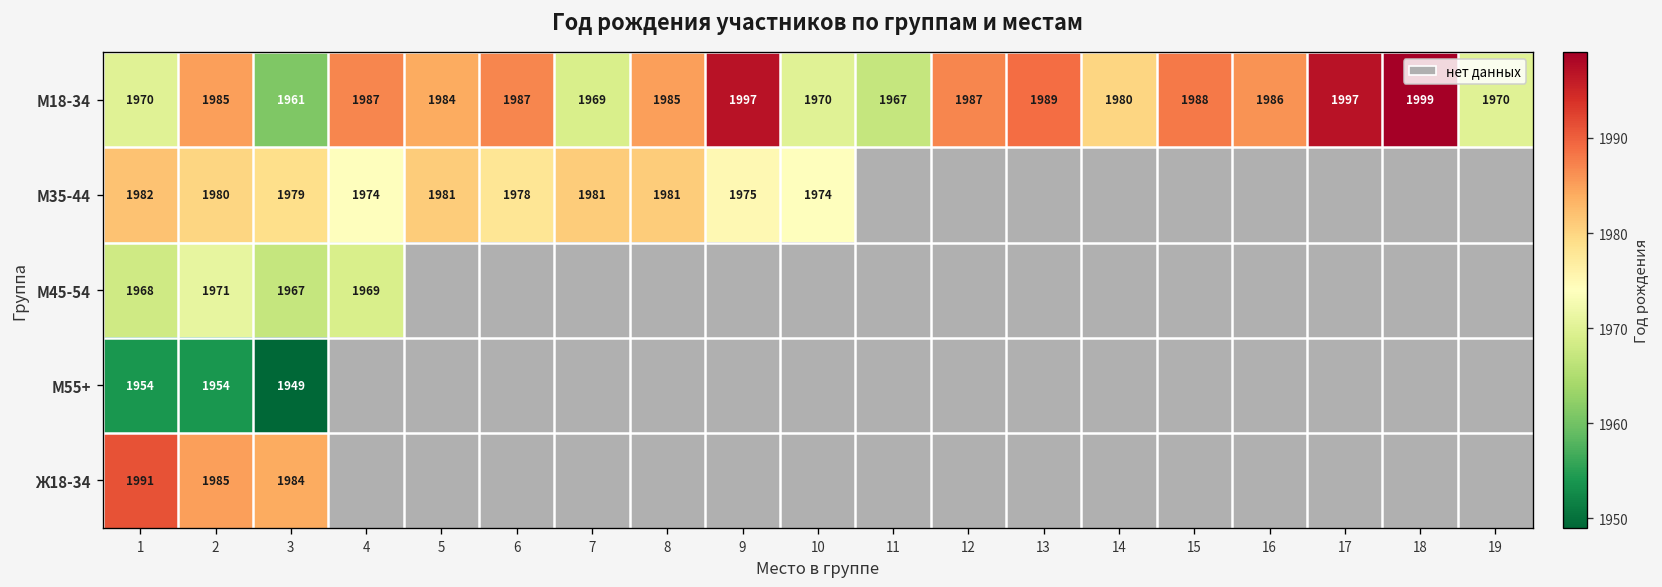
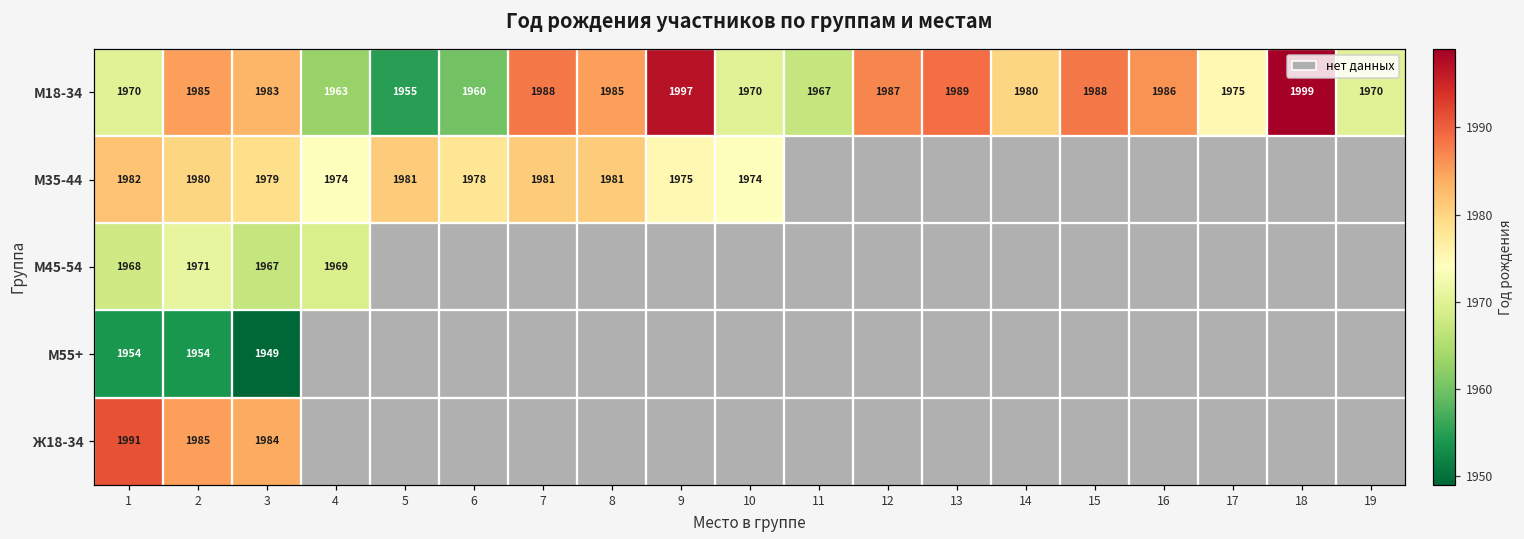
  {
    "М18-34": {
      "1": 1970,
      "2": 1985,
-     "3": 1961,
-     "4": 1987,
-     "5": 1984,
-     "6": 1987,
-     "7": 1969,
+     "3": 1983,
+     "4": 1963,
+     "5": 1955,
+     "6": 1960,
+     "7": 1988,
      "8": 1985,
      "9": 1997,
      "10": 1970,
      "11": 1967,
      "12": 1987,
      "13": 1989,
      "14": 1980,
      "15": 1988,
      "16": 1986,
-     "17": 1997,
+     "17": 1975,
      "18": 1999,
      "19": 1970
    },
    "М35-44": {
      "1": 1982,
      "2": 1980,
      "3": 1979,
      "4": 1974,
      "5": 1981,
      "6": 1978,
      "7": 1981,
      "8": 1981,
      "9": 1975,
      "10": 1974
    },
    "М45-54": {
      "1": 1968,
      "2": 1971,
      "3": 1967,
      "4": 1969
    },
    "М55+": {
      "1": 1954,
      "2": 1954,
      "3": 1949
    },
    "Ж18-34": {
      "1": 1991,
      "2": 1985,
      "3": 1984
    }
  }
